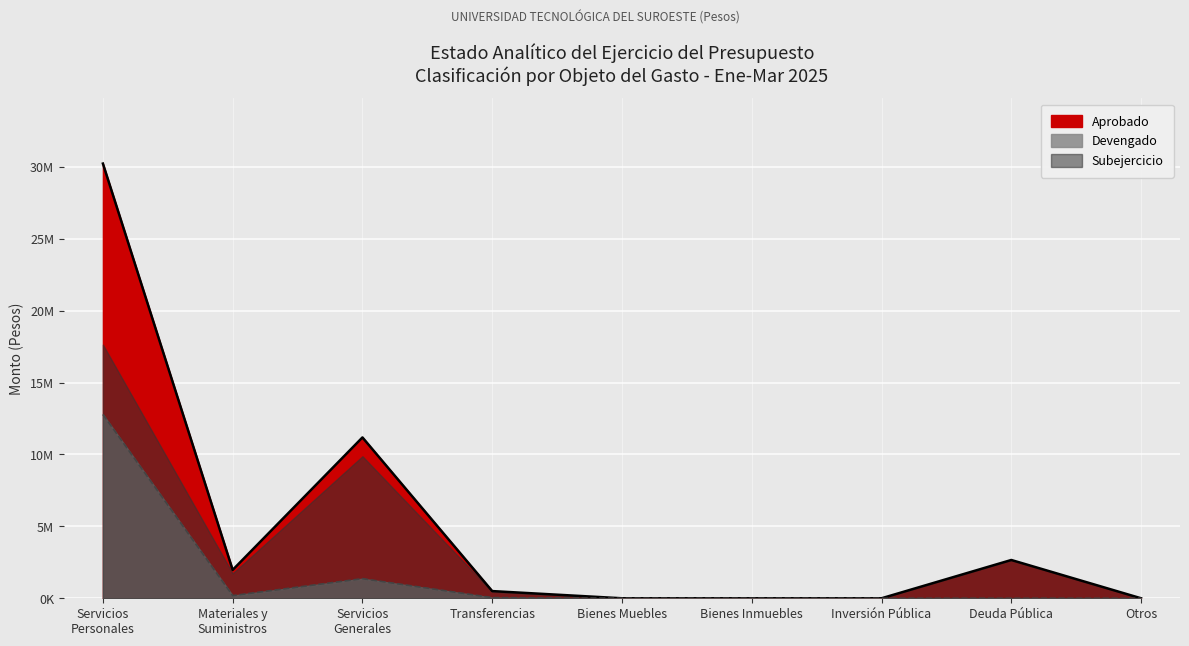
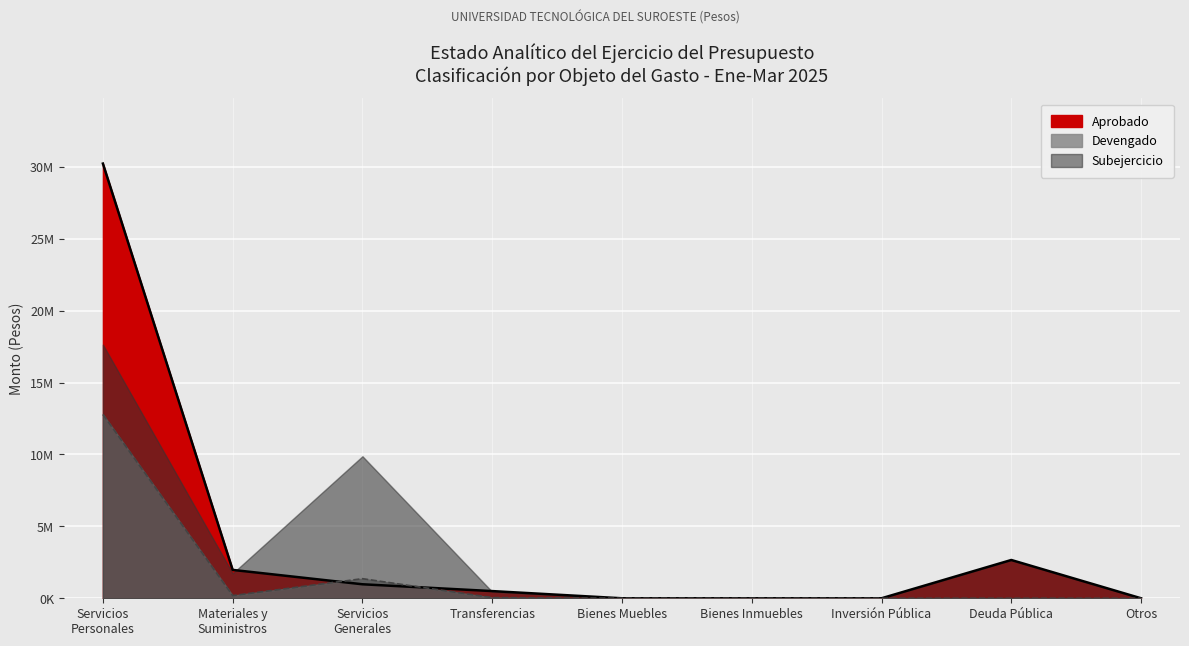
  {
    "Aprobado": {
      "Servicios Personales": 30200000,
      "Materiales y Suministros": 2000000,
-     "Servicios Generales": 11200000
+     "Servicios Generales": 1000000
    }
  }
